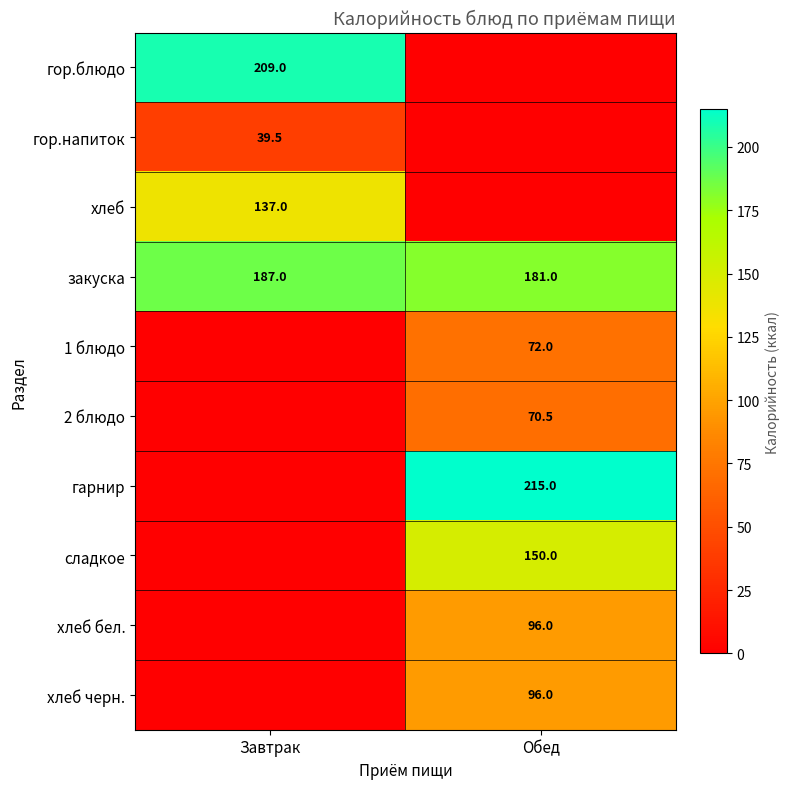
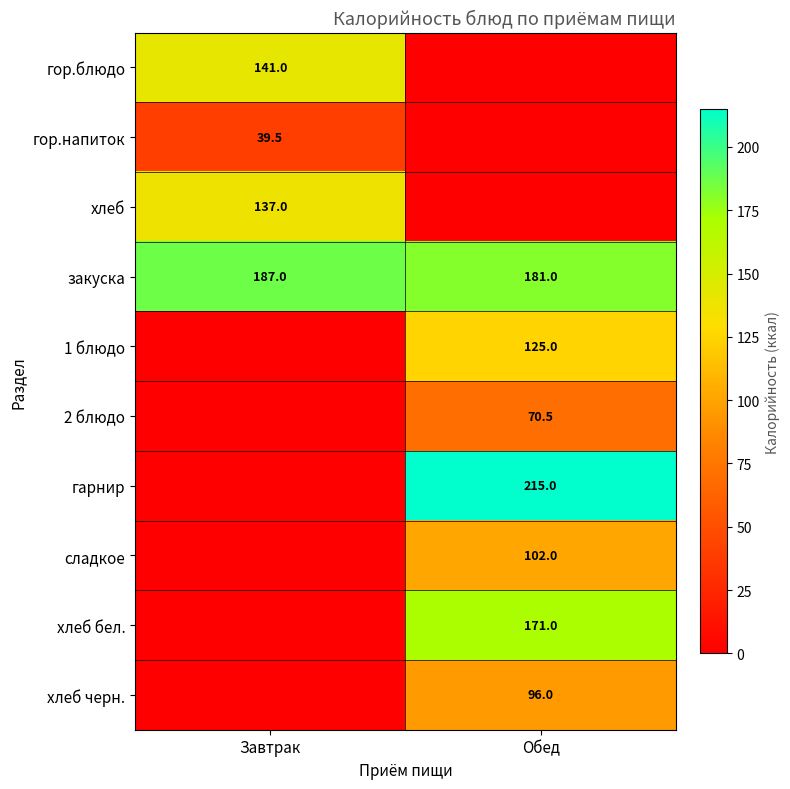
  {
    "гор.блюдо": {
-     "Завтрак": 209.0
+     "Завтрак": 141.0
    },
    "гор.напиток": {
      "Завтрак": 39.5
    },
    "хлеб": {
      "Завтрак": 137.0
    },
    "закуска": {
      "Завтрак": 187.0,
      "Обед": 181.0
    },
    "1 блюдо": {
-     "Обед": 72.0
+     "Обед": 125.0
    },
    "2 блюдо": {
      "Обед": 70.5
    },
    "гарнир": {
      "Обед": 215.0
    },
    "сладкое": {
-     "Обед": 150.0
+     "Обед": 102.0
    },
    "хлеб бел.": {
-     "Обед": 96.0
+     "Обед": 171.0
    },
    "хлеб черн.": {
      "Обед": 96.0
    }
  }
